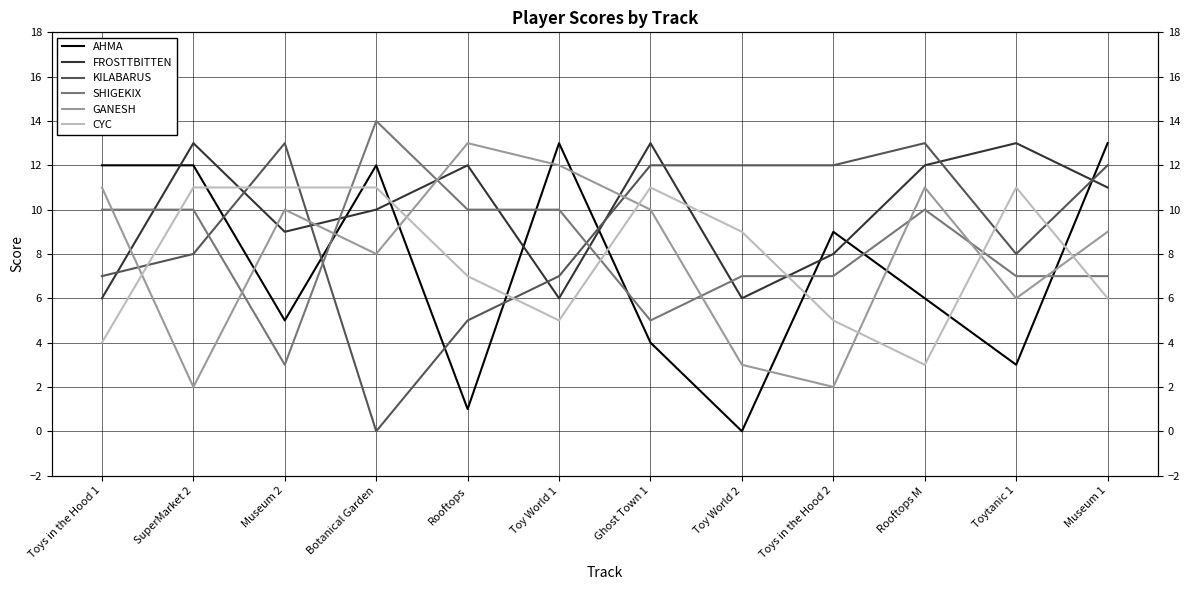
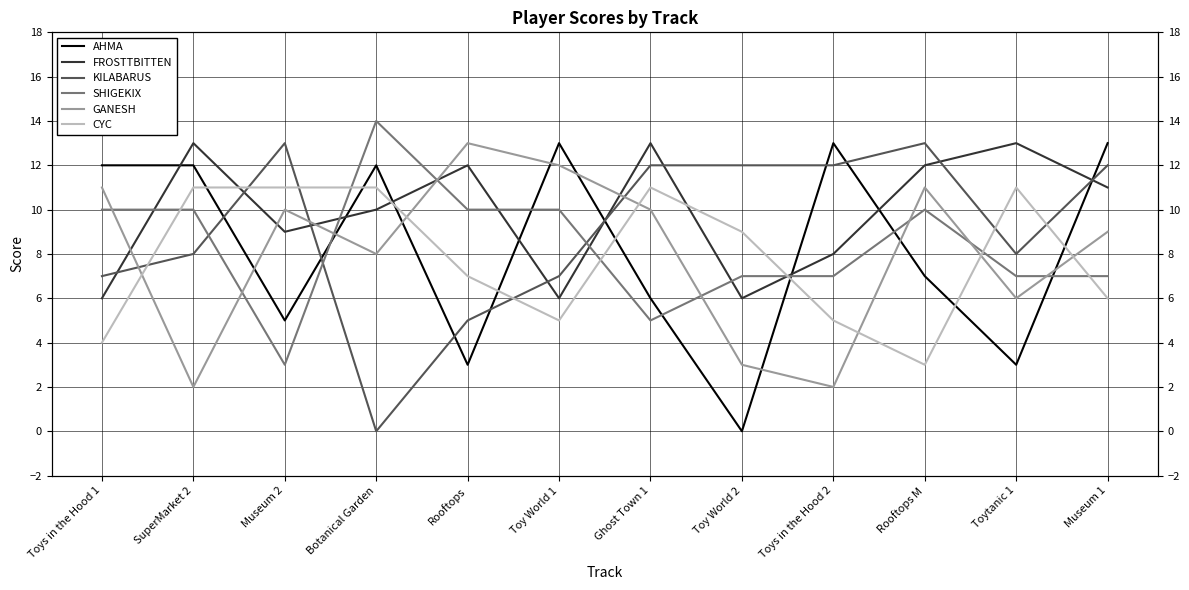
  {
    "AHMA": {
      "Toys in the Hood 1": 12,
      "SuperMarket 2": 12,
      "Museum 2": 5,
      "Botanical Garden": 12,
-     "Rooftops": 1,
+     "Rooftops": 3,
      "Toy World 1": 13,
-     "Ghost Town 1": 4,
+     "Ghost Town 1": 6,
      "Toy World 2": 0,
-     "Toys in the Hood 2": 9,
-     "Rooftops M": 6,
+     "Toys in the Hood 2": 13,
+     "Rooftops M": 7,
      "Toytanic 1": 3,
      "Museum 1": 13
    }
  }
